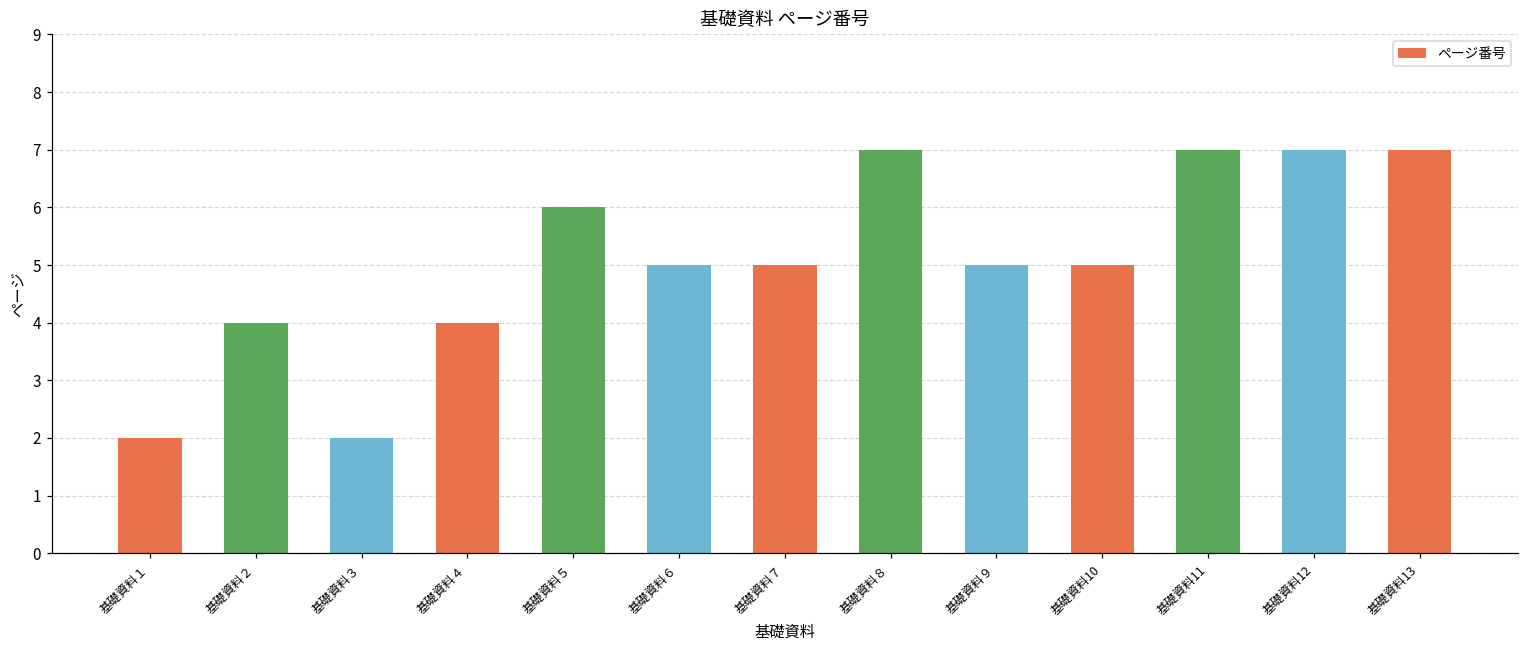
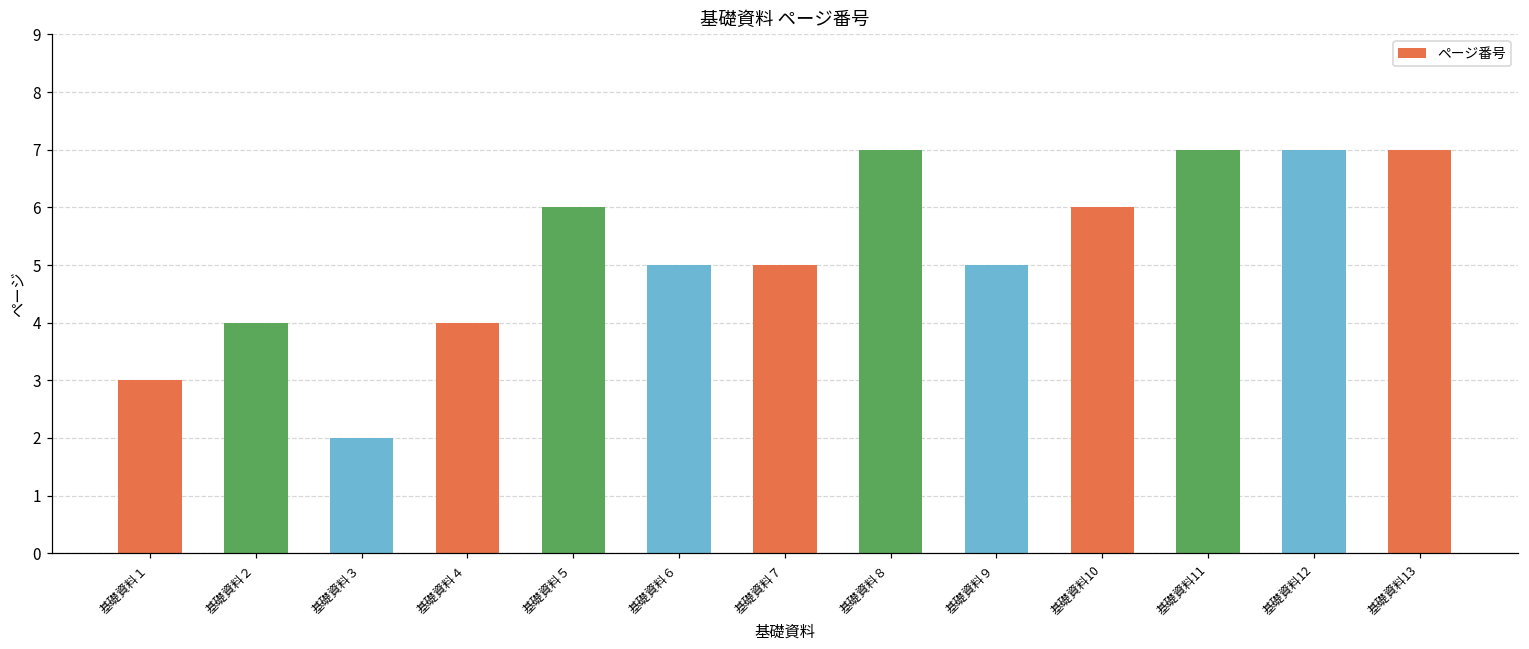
  {
-   "基礎資料１": 2,
+   "基礎資料１": 3,
    "基礎資料２": 4,
    "基礎資料３": 2,
    "基礎資料４": 4,
    "基礎資料５": 6,
    "基礎資料６": 5,
    "基礎資料７": 5,
    "基礎資料８": 7,
    "基礎資料９": 5,
-   "基礎資料10": 5,
+   "基礎資料10": 6,
    "基礎資料11": 7,
    "基礎資料12": 7,
    "基礎資料13": 7
  }
